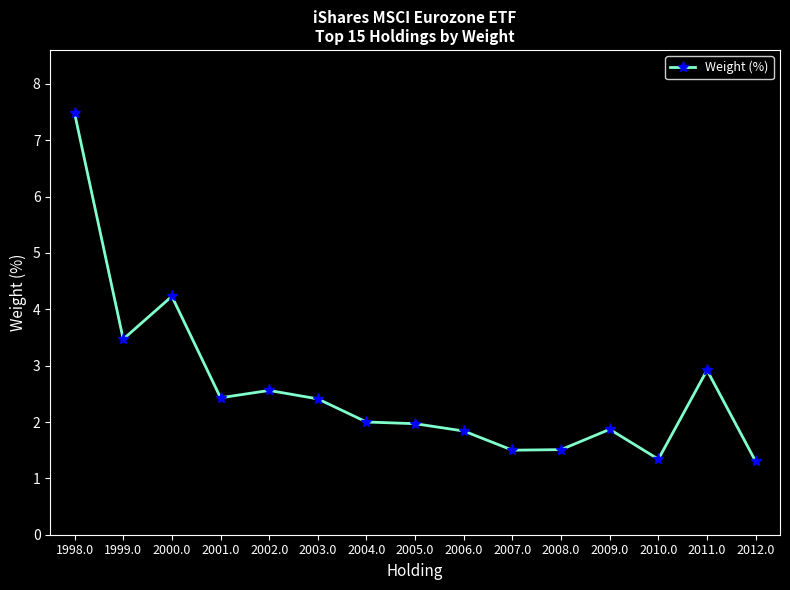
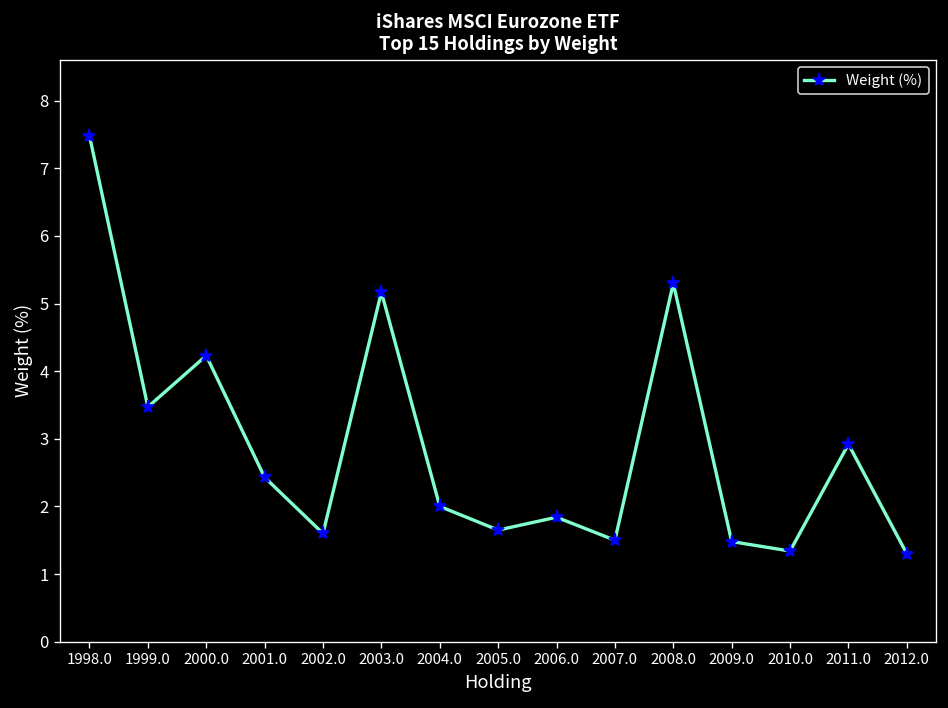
  {
    "1998.0": 7.5,
    "1999.0": 3.5,
    "2000.0": 4.2,
    "2001.0": 2.4,
-   "2002.0": 2.6,
-   "2003.0": 2.4,
+   "2002.0": 1.6,
+   "2003.0": 5.2,
    "2004.0": 2.0,
-   "2005.0": 2.0,
+   "2005.0": 1.7,
    "2006.0": 1.8,
    "2007.0": 1.5,
-   "2008.0": 1.5,
-   "2009.0": 1.9,
+   "2008.0": 5.3,
+   "2009.0": 1.5,
    "2010.0": 1.3,
    "2011.0": 2.9,
    "2012.0": 1.3
  }
